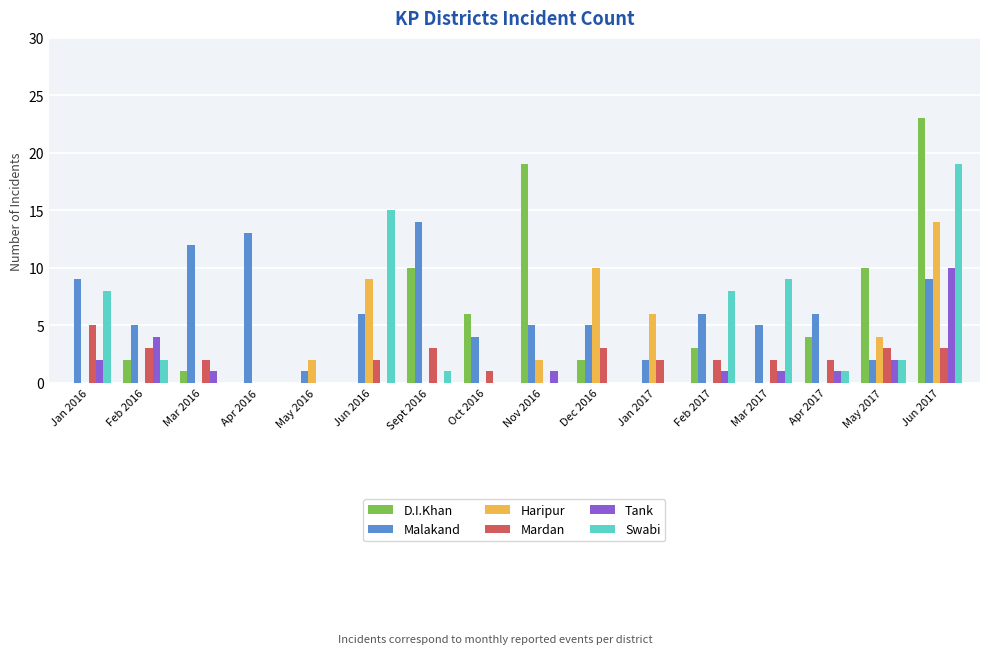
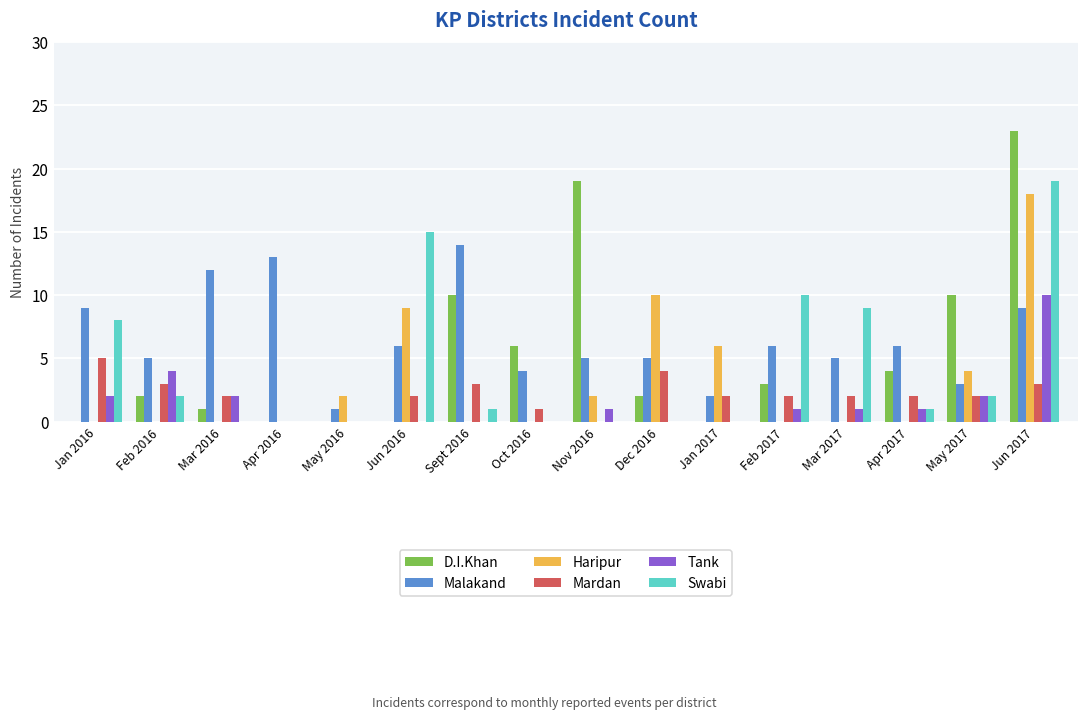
  {
    "D.I.Khan": {
      "Jan 2016": 0,
      "Feb 2016": 2,
      "Mar 2016": 1,
      "Apr 2016": 0,
      "May 2016": 0,
      "Jun 2016": 0,
      "Sept 2016": 10,
      "Oct 2016": 6,
      "Nov 2016": 19,
      "Dec 2016": 2,
      "Jan 2017": 0,
      "Feb 2017": 3,
      "Mar 2017": 0,
      "Apr 2017": 4,
      "May 2017": 10,
      "Jun 2017": 23
    },
    "Malakand": {
      "Jan 2016": 9,
      "Feb 2016": 5,
      "Mar 2016": 12,
      "Apr 2016": 13,
      "May 2016": 1,
      "Jun 2016": 6,
      "Sept 2016": 14,
      "Oct 2016": 4,
      "Nov 2016": 5,
      "Dec 2016": 5,
      "Jan 2017": 2,
      "Feb 2017": 6,
      "Mar 2017": 5,
      "Apr 2017": 6,
-     "May 2017": 2,
+     "May 2017": 3,
      "Jun 2017": 9
    },
    "Haripur": {
      "Jan 2016": 0,
      "Feb 2016": 0,
      "Mar 2016": 0,
      "Apr 2016": 0,
      "May 2016": 2,
      "Jun 2016": 9,
      "Sept 2016": 0,
      "Oct 2016": 0,
      "Nov 2016": 2,
      "Dec 2016": 10,
      "Jan 2017": 6,
      "Feb 2017": 0,
      "Mar 2017": 0,
      "Apr 2017": 0,
      "May 2017": 4,
-     "Jun 2017": 14
+     "Jun 2017": 18
    },
    "Mardan": {
      "Jan 2016": 5,
      "Feb 2016": 3,
      "Mar 2016": 2,
      "Apr 2016": 0,
      "May 2016": 0,
      "Jun 2016": 2,
      "Sept 2016": 3,
      "Oct 2016": 1,
      "Nov 2016": 0,
-     "Dec 2016": 3,
+     "Dec 2016": 4,
      "Jan 2017": 2,
      "Feb 2017": 2,
      "Mar 2017": 2,
      "Apr 2017": 2,
-     "May 2017": 3,
+     "May 2017": 2,
      "Jun 2017": 3
    },
    "Tank": {
      "Jan 2016": 2,
      "Feb 2016": 4,
-     "Mar 2016": 1,
+     "Mar 2016": 2,
      "Apr 2016": 0,
      "May 2016": 0,
      "Jun 2016": 0,
      "Sept 2016": 0,
      "Oct 2016": 0,
      "Nov 2016": 1,
      "Dec 2016": 0,
      "Jan 2017": 0,
      "Feb 2017": 1,
      "Mar 2017": 1,
      "Apr 2017": 1,
      "May 2017": 2,
      "Jun 2017": 10
    },
    "Swabi": {
      "Jan 2016": 8,
      "Feb 2016": 2,
      "Mar 2016": 0,
      "Apr 2016": 0,
      "May 2016": 0,
      "Jun 2016": 15,
      "Sept 2016": 1,
      "Oct 2016": 0,
      "Nov 2016": 0,
      "Dec 2016": 0,
      "Jan 2017": 0,
-     "Feb 2017": 8,
+     "Feb 2017": 10,
      "Mar 2017": 9,
      "Apr 2017": 1,
      "May 2017": 2,
      "Jun 2017": 19
    }
  }
